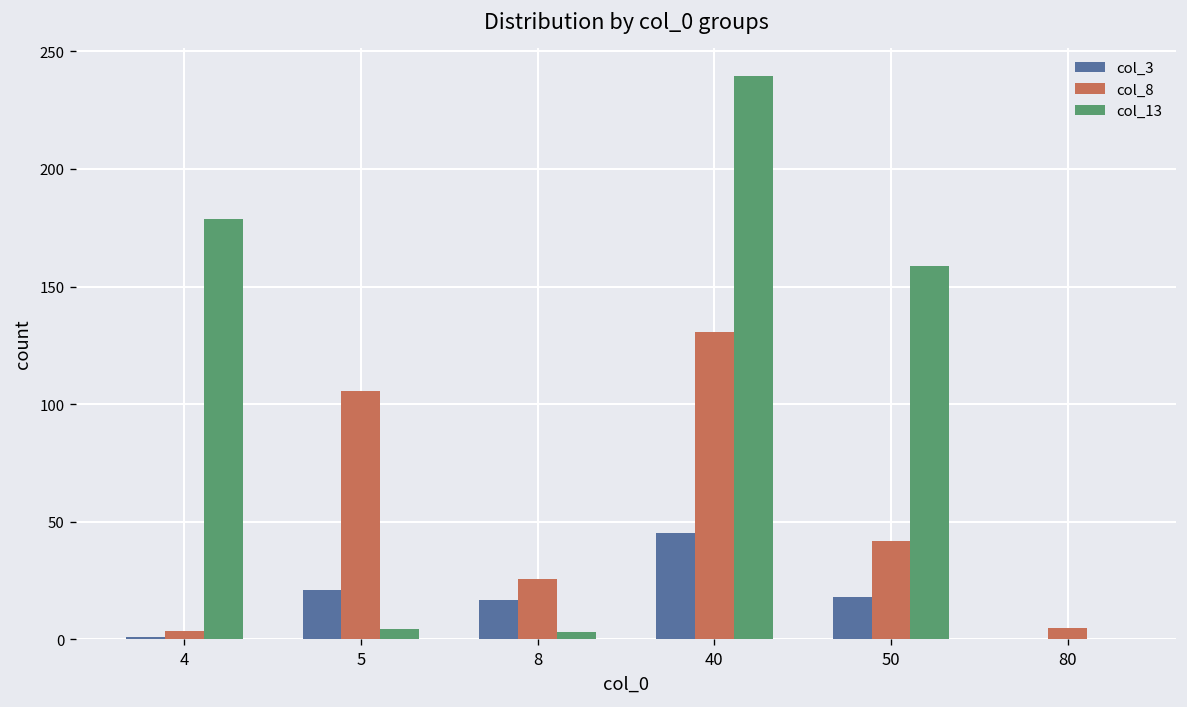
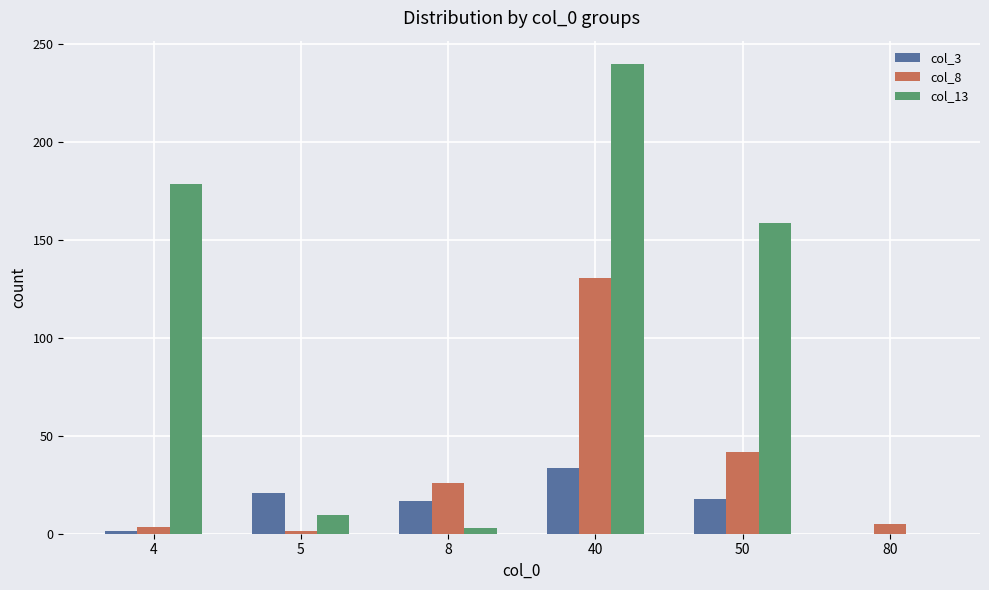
  {
    "col_3": {
      "5": 21,
      "8": 17,
-     "40": 45,
+     "40": 34,
      "50": 18,
      "80": 0
    },
    "col_8": {
      "4": 4,
-     "5": 105,
+     "5": 1,
      "8": 26,
      "40": 131,
      "50": 42,
      "80": 5
    },
    "col_13": {
      "4": 179,
-     "5": 5,
+     "5": 10,
      "8": 3,
      "40": 240,
      "50": 159,
      "80": 0
    }
  }
